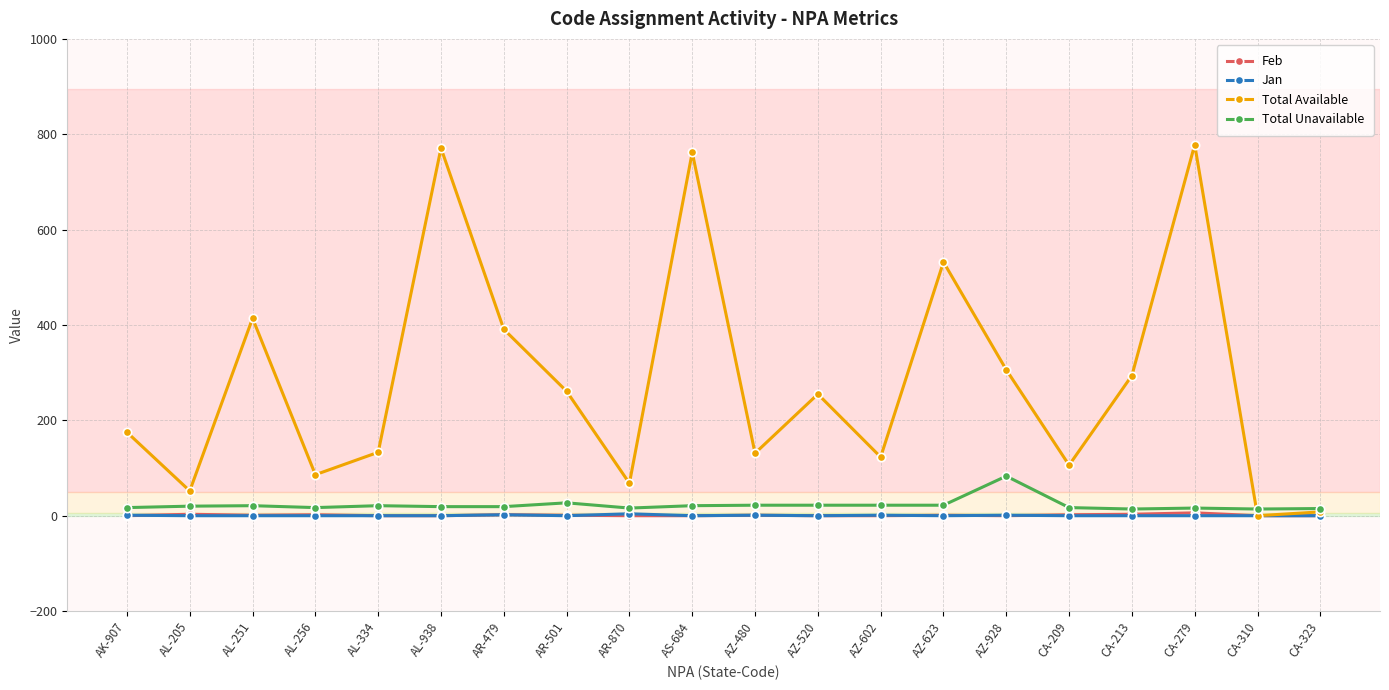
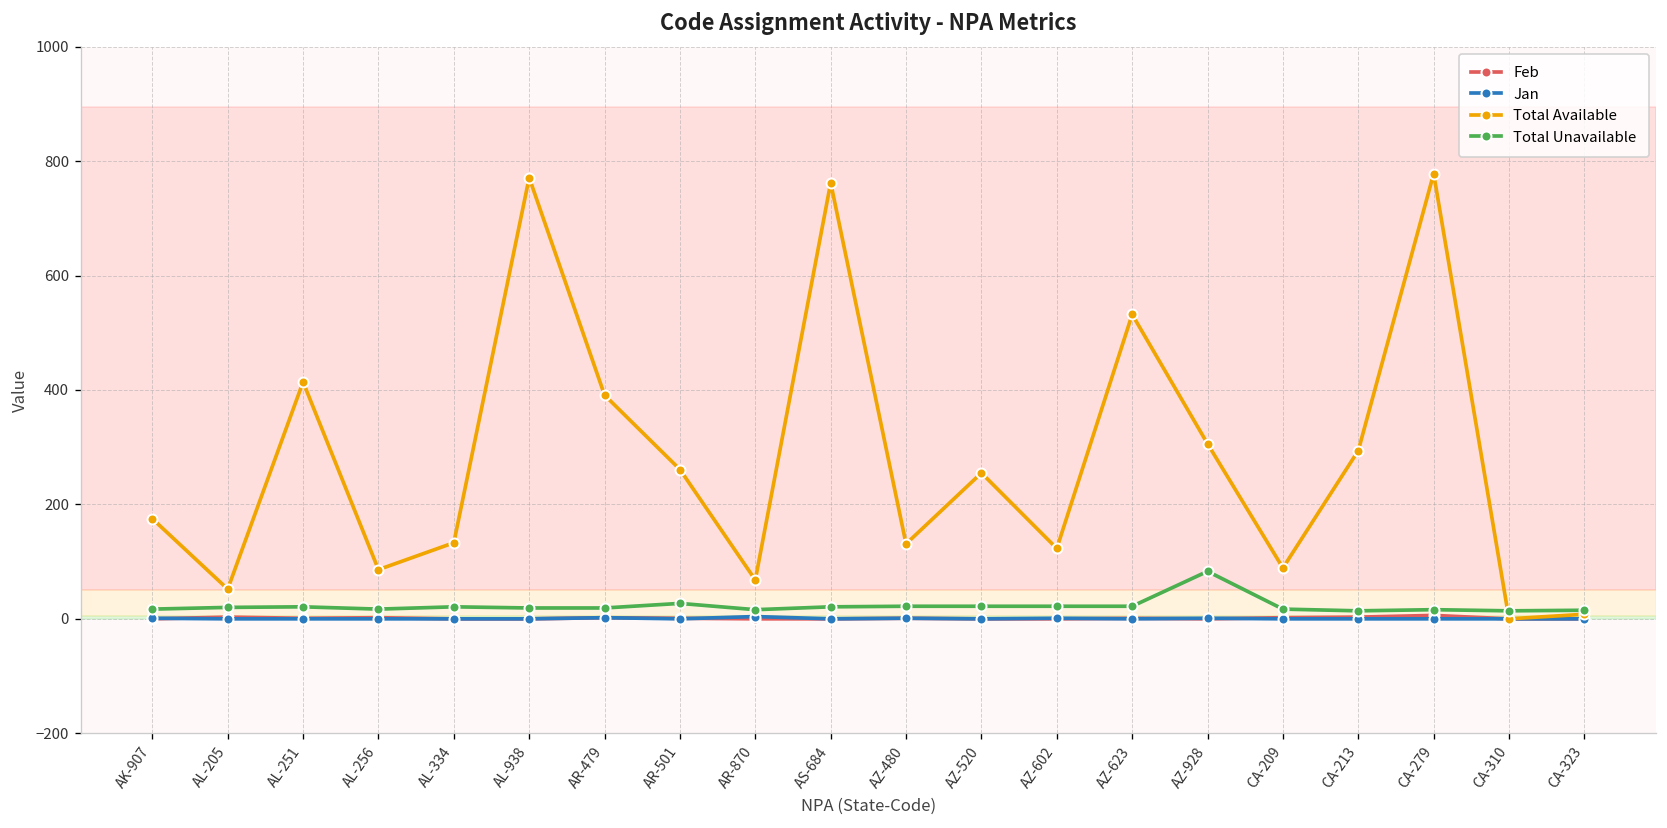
  {
    "Feb": {
      "CA-279": 10
    },
    "Jan": {
      "CA-279": 0
    },
    "Total Available": {
      "AK-907": 180,
      "AL-205": 50,
      "AL-251": 410,
      "AL-256": 90,
      "AL-334": 130,
      "AL-938": 770,
      "AR-479": 390,
      "AR-501": 260,
      "AR-870": 70,
      "AS-684": 760,
      "AZ-480": 130,
      "AZ-520": 260,
      "AZ-602": 120,
      "AZ-623": 530,
      "AZ-928": 310,
-     "CA-209": 110,
+     "CA-209": 90,
      "CA-213": 290,
      "CA-279": 780,
      "CA-323": 10
    },
    "Total Unavailable": {
      "AK-907": 20,
      "AL-205": 20,
      "AL-251": 20,
      "AL-256": 20,
      "AL-334": 20,
      "AL-938": 20,
      "AR-479": 20,
      "AR-501": 30,
      "AR-870": 20,
      "AS-684": 20,
      "AZ-480": 20,
      "AZ-520": 20,
      "AZ-602": 20,
      "AZ-623": 20,
      "AZ-928": 80,
      "CA-209": 20,
      "CA-213": 10,
      "CA-279": 20,
      "CA-310": 10,
      "CA-323": 20
    }
  }
